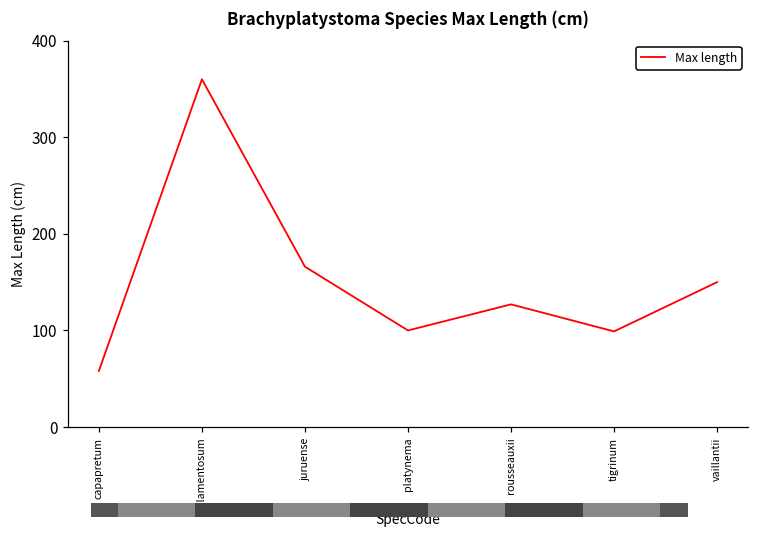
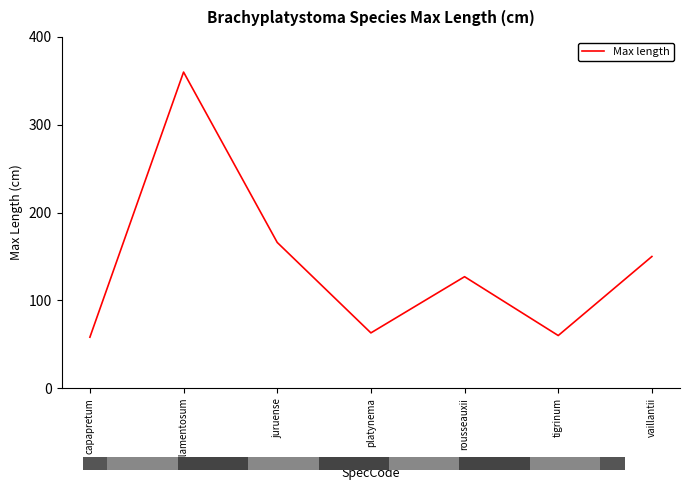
  {
    "capapretum": 60,
    "filamentosum": 360,
    "juruense": 170,
-   "platynema": 100,
+   "platynema": 60,
    "rousseauxii": 130,
-   "tigrinum": 100,
+   "tigrinum": 60,
    "vaillantii": 150
  }
